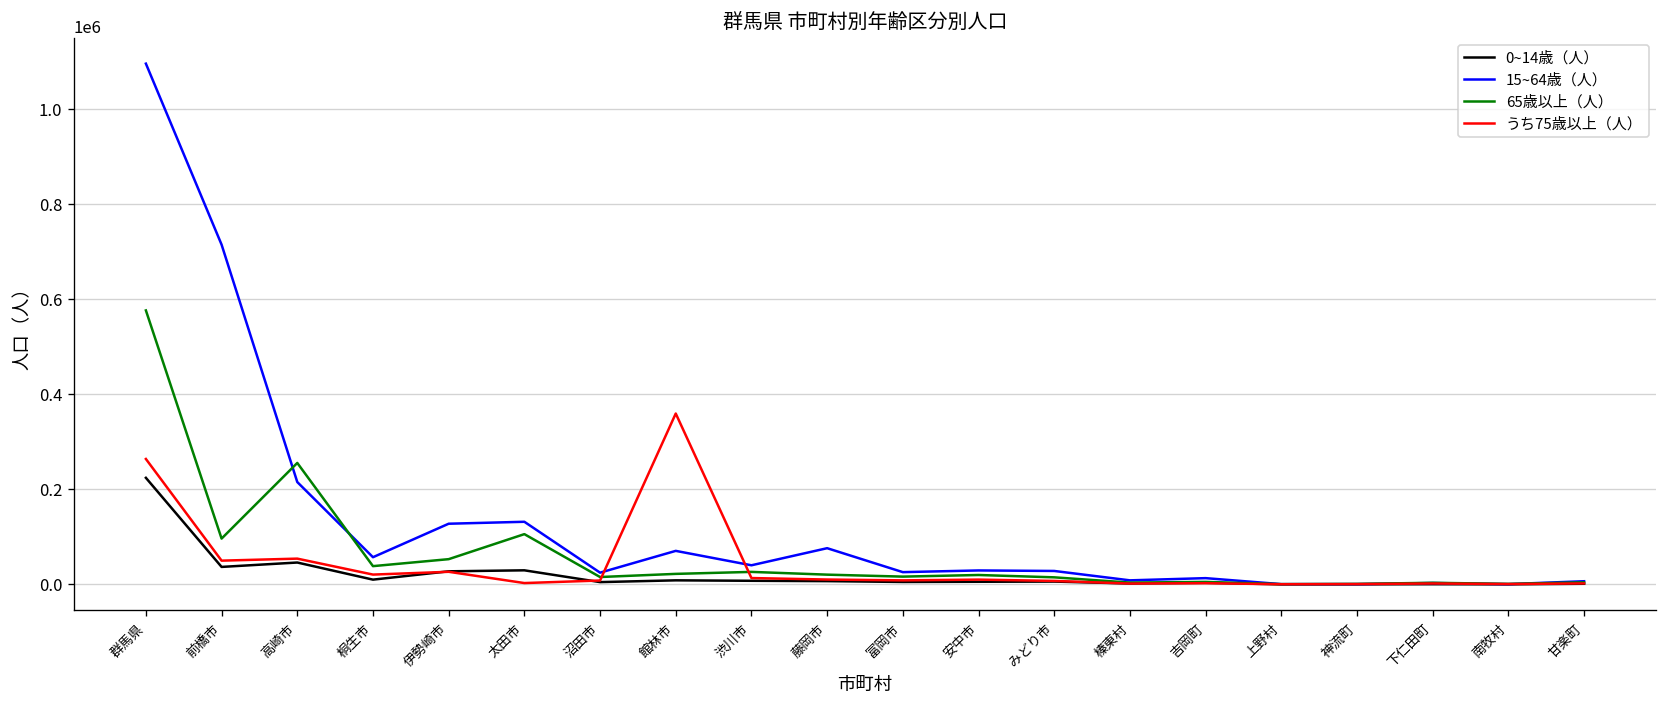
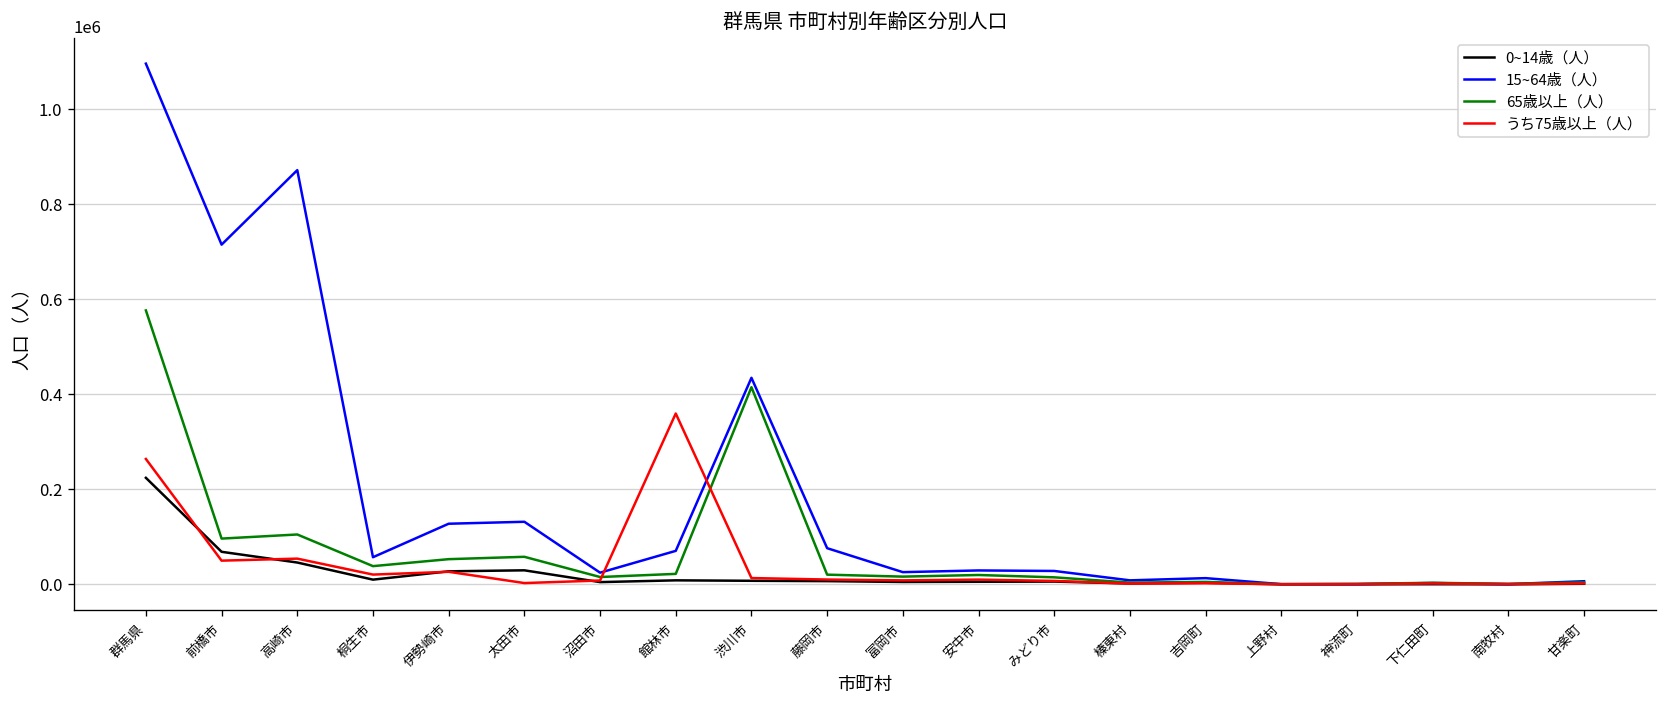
  {
    "0~14歳（人）": {
      "群馬県": 220000,
-     "前橋市": 40000,
+     "前橋市": 70000,
      "高崎市": 50000,
      "桐生市": 10000,
      "太田市": 30000,
      "館林市": 10000
    },
    "15~64歳（人）": {
      "群馬県": 1100000,
      "前橋市": 720000,
-     "高崎市": 220000,
+     "高崎市": 870000,
      "桐生市": 60000,
      "伊勢崎市": 130000,
      "太田市": 130000,
      "沼田市": 20000,
      "館林市": 70000,
-     "渋川市": 40000,
+     "渋川市": 430000,
      "藤岡市": 80000,
      "富岡市": 30000,
      "安中市": 30000,
      "みどり市": 30000,
      "吉岡町": 10000
    },
    "65歳以上（人）": {
      "群馬県": 580000,
      "前橋市": 100000,
-     "高崎市": 260000,
+     "高崎市": 110000,
      "桐生市": 40000,
      "伊勢崎市": 50000,
-     "太田市": 110000,
+     "太田市": 60000,
      "沼田市": 20000,
      "館林市": 20000,
-     "渋川市": 30000,
+     "渋川市": 420000,
      "藤岡市": 20000,
      "富岡市": 20000,
      "安中市": 20000,
      "みどり市": 10000
    },
    "うち75歳以上（人）": {
      "群馬県": 260000,
      "前橋市": 50000,
      "高崎市": 50000,
      "桐生市": 20000,
      "太田市": 0,
      "館林市": 360000
    }
  }
